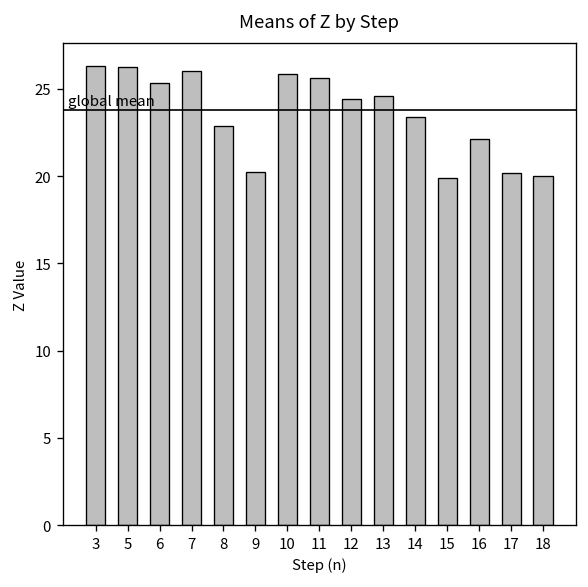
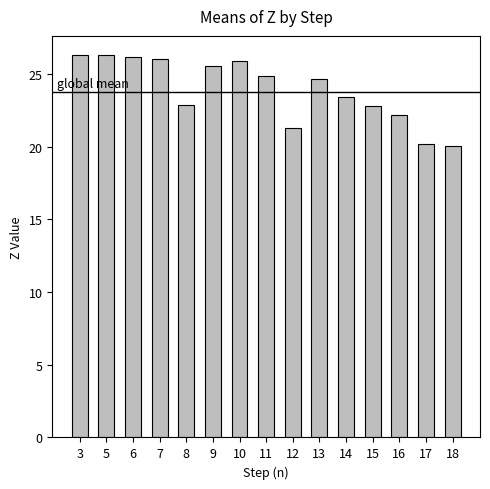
  {
    "3": 26.3,
    "5": 26.3,
-   "6": 25.3,
+   "6": 26.2,
    "7": 26.0,
    "8": 22.9,
-   "9": 20.2,
+   "9": 25.6,
    "10": 25.9,
-   "11": 25.6,
-   "12": 24.4,
+   "11": 24.9,
+   "12": 21.3,
    "13": 24.6,
    "14": 23.4,
-   "15": 19.9,
+   "15": 22.8,
    "16": 22.2,
    "17": 20.2,
    "18": 20.0
  }
